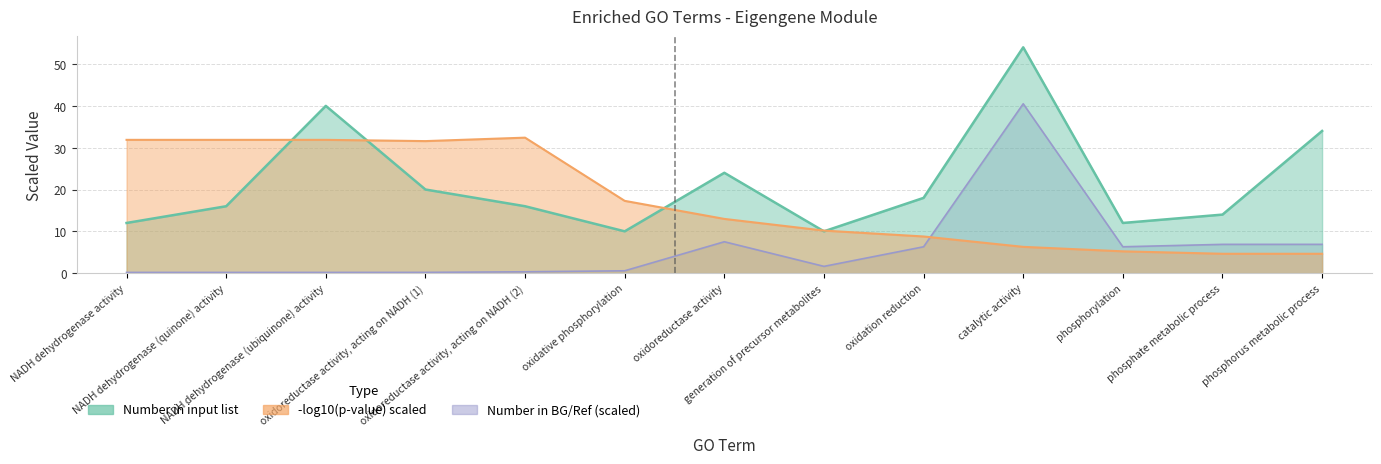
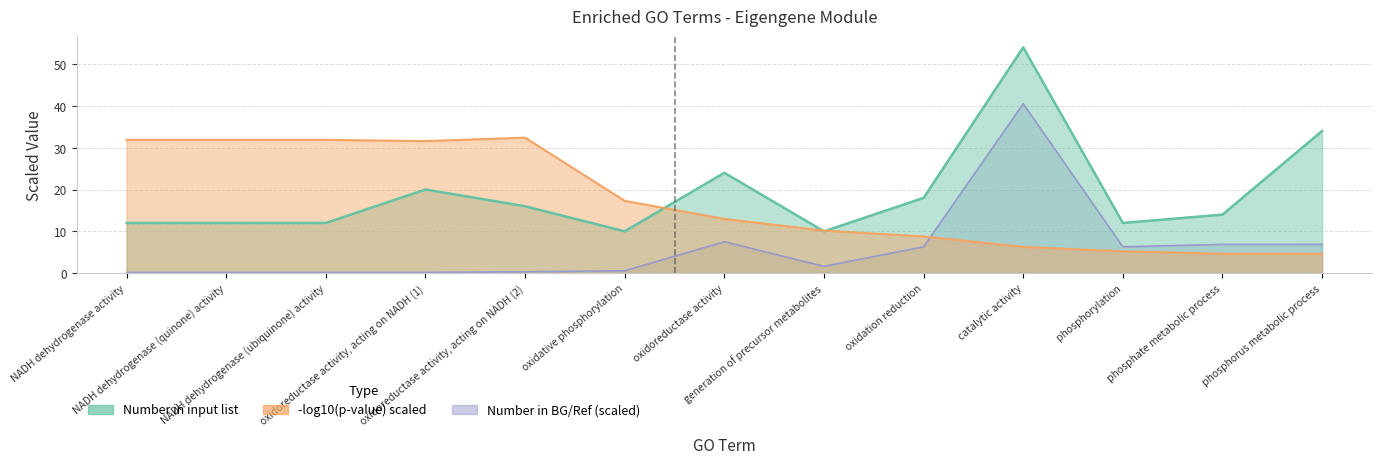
  {
    "Number in input list": {
      "NADH dehydrogenase activity": 12,
-     "NADH dehydrogenase (quinone) activity": 16,
-     "NADH dehydrogenase (ubiquinone) activity": 40,
+     "NADH dehydrogenase (quinone) activity": 12,
+     "NADH dehydrogenase (ubiquinone) activity": 12,
      "oxidoreductase activity, acting on NADH (1)": 20,
      "oxidoreductase activity, acting on NADH (2)": 16,
      "oxidative phosphorylation": 10,
      "oxidoreductase activity": 24,
      "oxidation reduction": 18,
      "catalytic activity": 54,
      "phosphorylation": 12,
      "phosphate metabolic process": 14,
      "phosphorus metabolic process": 34
    },
    "-log10(p-value) scaled": {
      "NADH dehydrogenase activity": 32,
      "NADH dehydrogenase (quinone) activity": 32,
      "NADH dehydrogenase (ubiquinone) activity": 32,
      "oxidoreductase activity, acting on NADH (1)": 32,
      "oxidoreductase activity, acting on NADH (2)": 32,
      "oxidative phosphorylation": 17,
      "oxidoreductase activity": 13,
      "oxidation reduction": 9,
      "catalytic activity": 6,
      "phosphorylation": 5,
      "phosphate metabolic process": 5,
      "phosphorus metabolic process": 5
    }
  }
